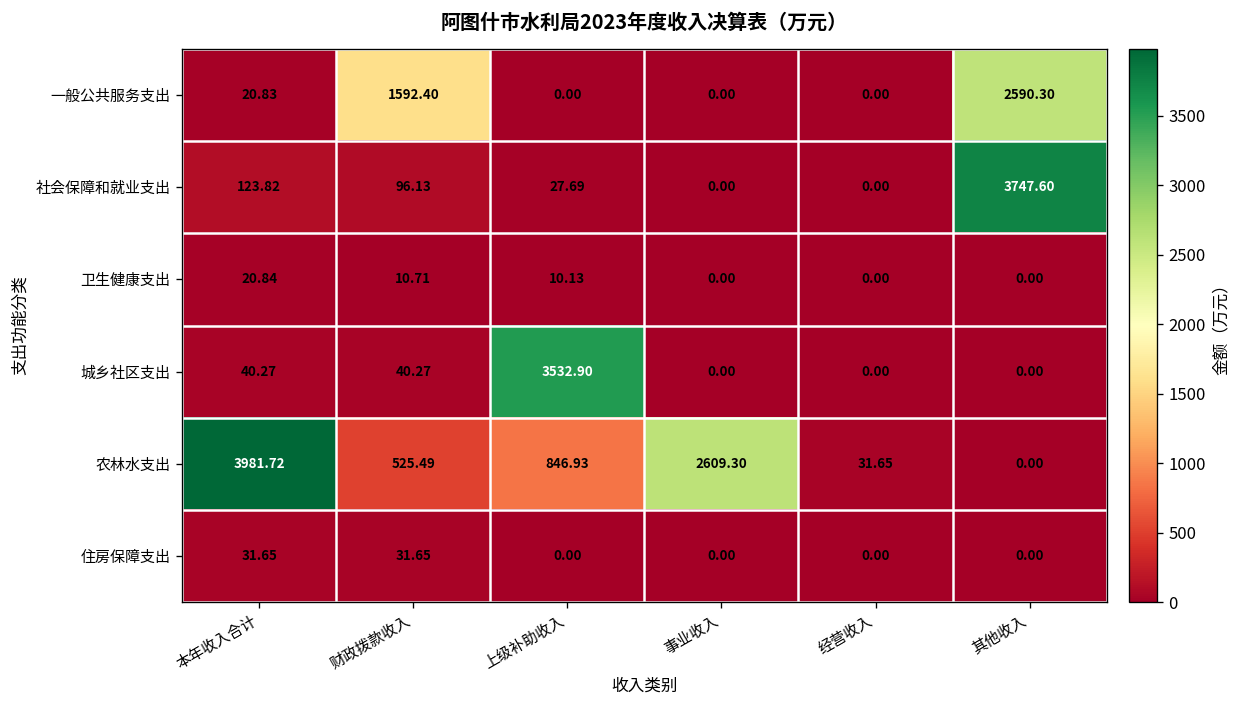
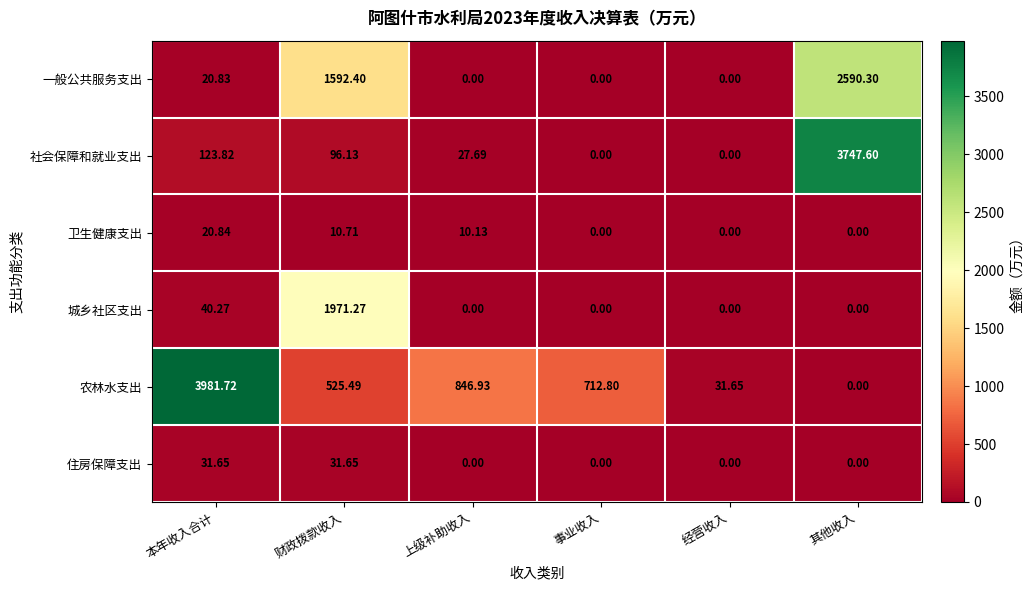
  {
    "一般公共服务支出": {
      "本年收入合计": 20.83,
      "财政拨款收入": 1592.40,
      "上级补助收入": 0.00,
      "事业收入": 0.00,
      "经营收入": 0.00,
      "其他收入": 2590.30
    },
    "社会保障和就业支出": {
      "本年收入合计": 123.82,
      "财政拨款收入": 96.13,
      "上级补助收入": 27.69,
      "事业收入": 0.00,
      "经营收入": 0.00,
      "其他收入": 3747.60
    },
    "卫生健康支出": {
      "本年收入合计": 20.84,
      "财政拨款收入": 10.71,
      "上级补助收入": 10.13,
      "事业收入": 0.00,
      "经营收入": 0.00,
      "其他收入": 0.00
    },
    "城乡社区支出": {
      "本年收入合计": 40.27,
-     "财政拨款收入": 40.27,
-     "上级补助收入": 3532.90,
+     "财政拨款收入": 1971.27,
+     "上级补助收入": 0.00,
      "事业收入": 0.00,
      "经营收入": 0.00,
      "其他收入": 0.00
    },
    "农林水支出": {
      "本年收入合计": 3981.72,
      "财政拨款收入": 525.49,
      "上级补助收入": 846.93,
-     "事业收入": 2609.30,
+     "事业收入": 712.80,
      "经营收入": 31.65,
      "其他收入": 0.00
    },
    "住房保障支出": {
      "本年收入合计": 31.65,
      "财政拨款收入": 31.65,
      "上级补助收入": 0.00,
      "事业收入": 0.00,
      "经营收入": 0.00,
      "其他收入": 0.00
    }
  }
